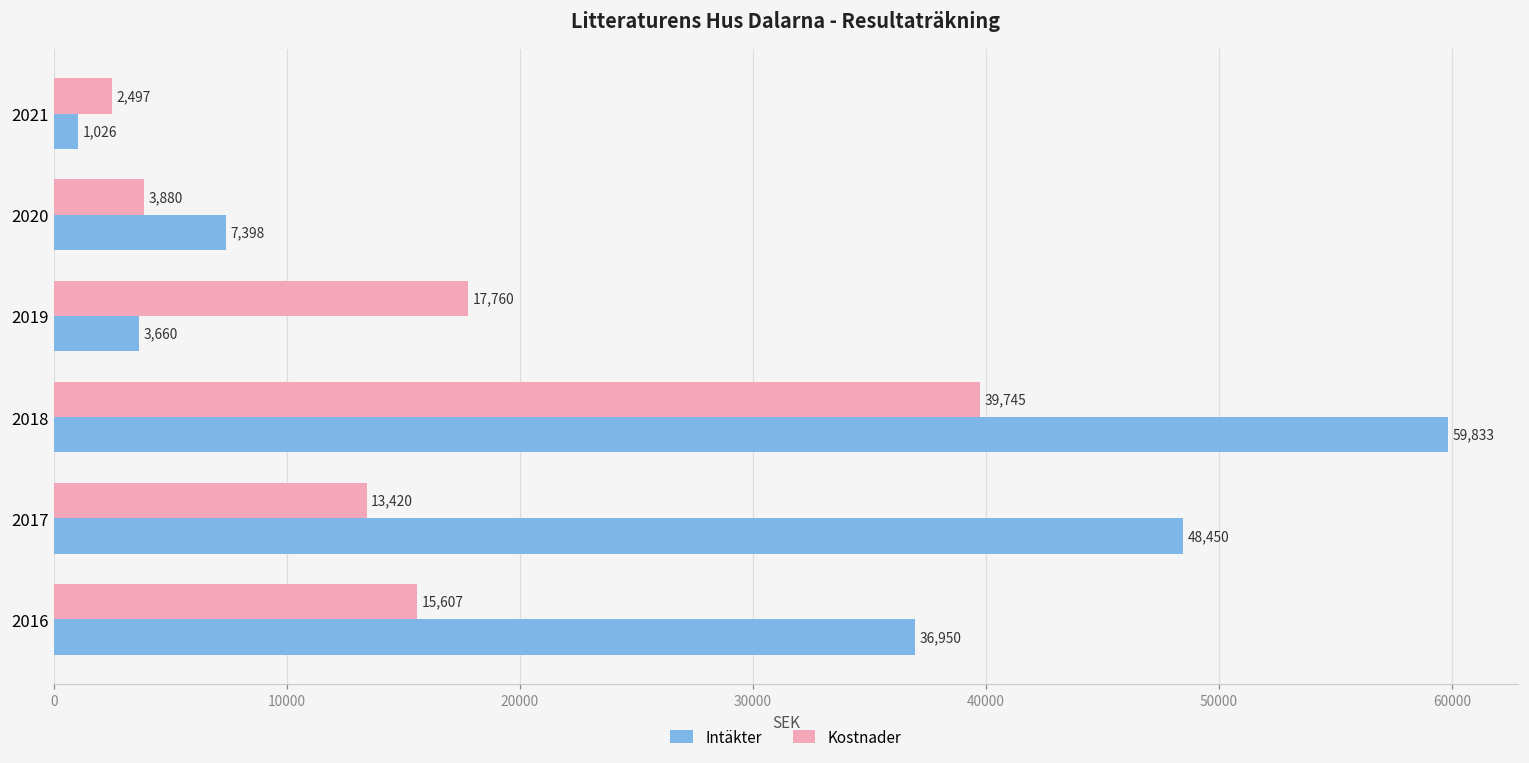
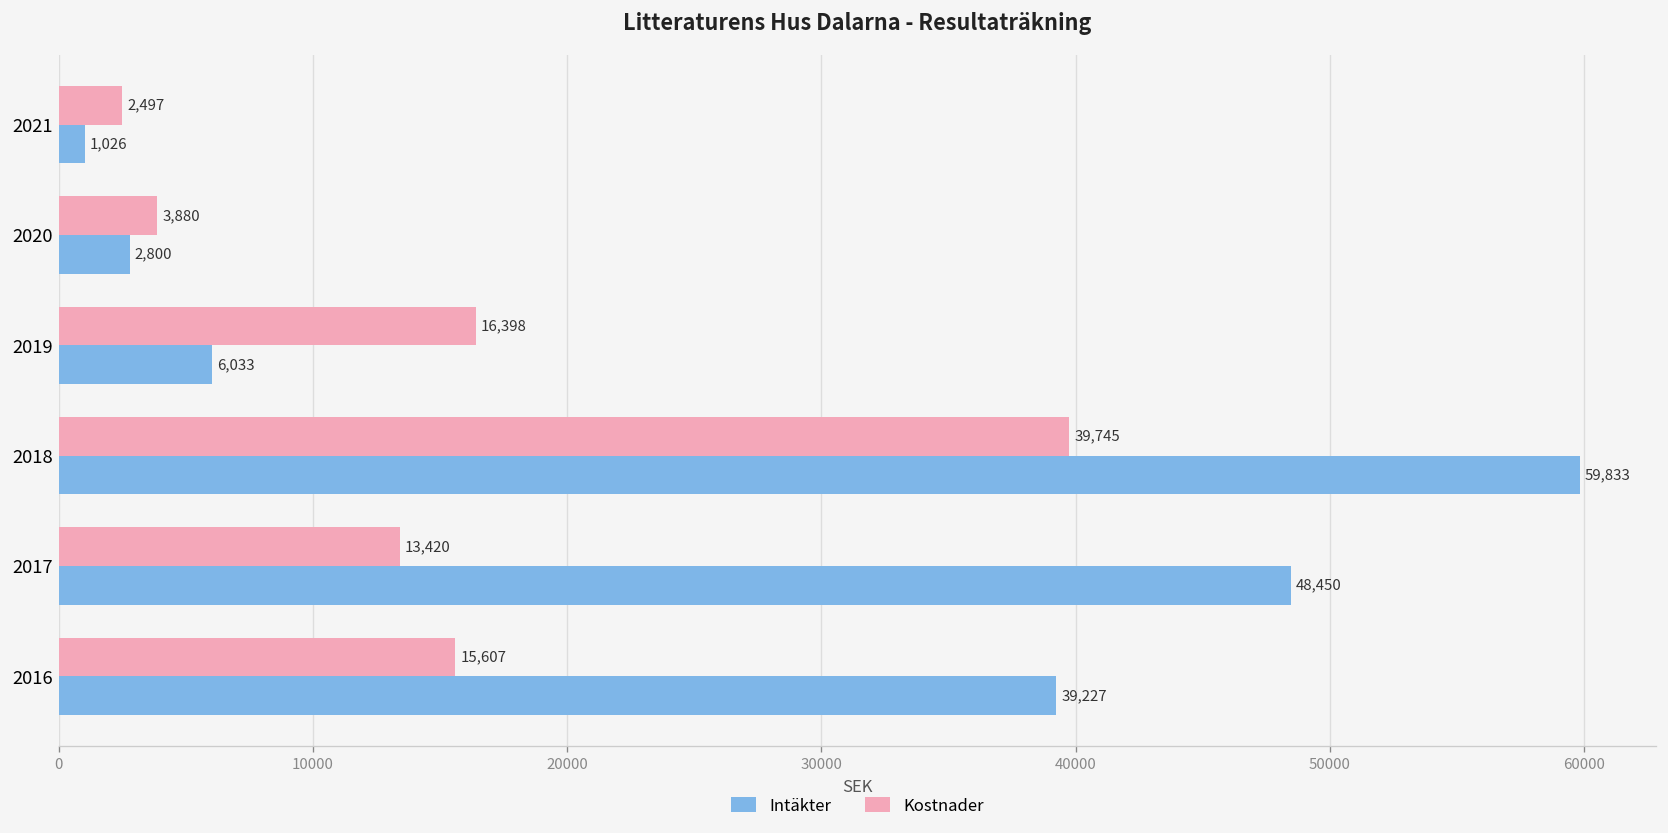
  {
    "Intäkter": {
      "2021": "1,026",
-     "2020": "7,398",
-     "2019": "3,660",
+     "2020": "2,800",
+     "2019": "6,033",
      "2018": "59,833",
      "2017": "48,450",
-     "2016": "36,950"
+     "2016": "39,227"
    },
    "Kostnader": {
      "2021": "2,497",
      "2020": "3,880",
-     "2019": "17,760",
+     "2019": "16,398",
      "2018": "39,745",
      "2017": "13,420",
      "2016": "15,607"
    }
  }
